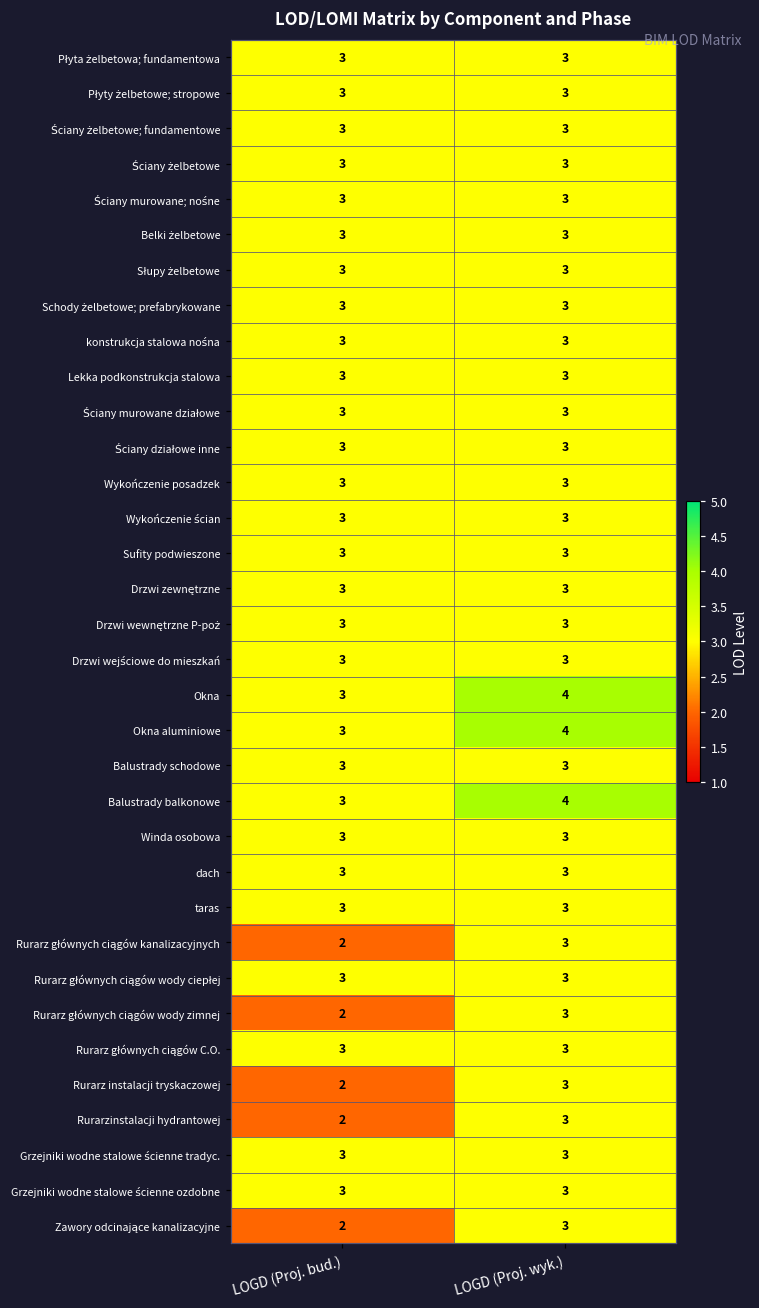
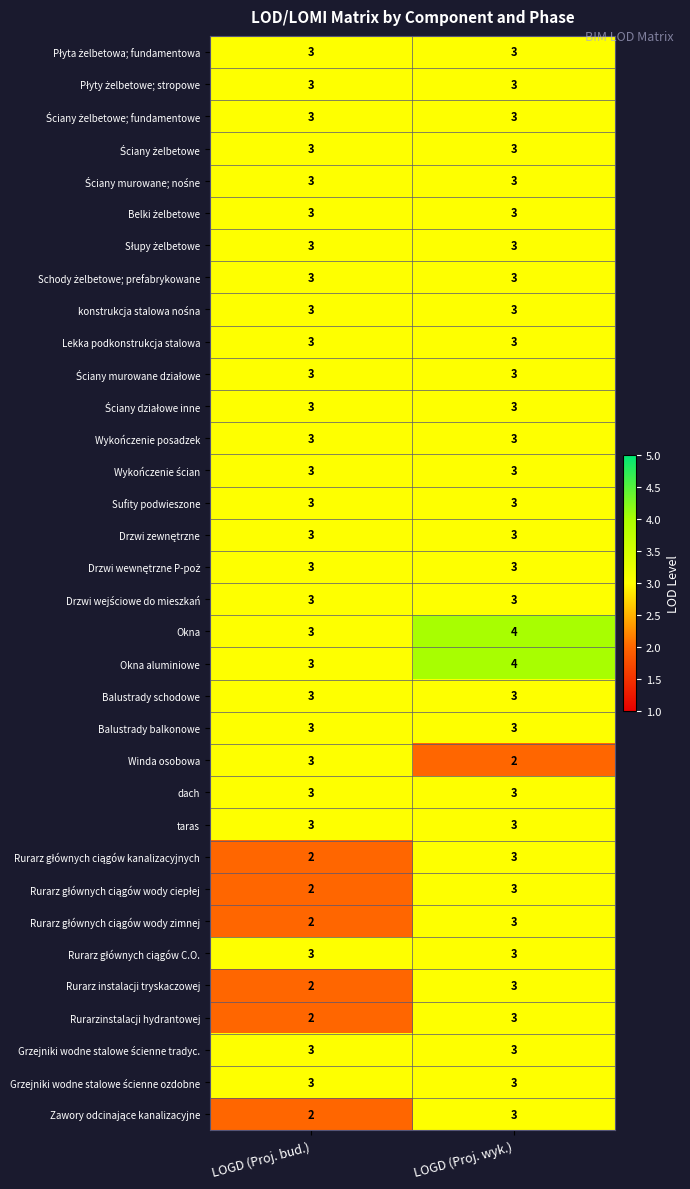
  {
    "Płyta żelbetowa; fundamentowa": {
      "LOGD (Proj. bud.)": 3,
      "LOGD (Proj. wyk.)": 3
    },
    "Płyty żelbetowe; stropowe": {
      "LOGD (Proj. bud.)": 3,
      "LOGD (Proj. wyk.)": 3
    },
    "Ściany żelbetowe; fundamentowe": {
      "LOGD (Proj. bud.)": 3,
      "LOGD (Proj. wyk.)": 3
    },
    "Ściany żelbetowe": {
      "LOGD (Proj. bud.)": 3,
      "LOGD (Proj. wyk.)": 3
    },
    "Ściany murowane; nośne": {
      "LOGD (Proj. bud.)": 3,
      "LOGD (Proj. wyk.)": 3
    },
    "Belki żelbetowe": {
      "LOGD (Proj. bud.)": 3,
      "LOGD (Proj. wyk.)": 3
    },
    "Słupy żelbetowe": {
      "LOGD (Proj. bud.)": 3,
      "LOGD (Proj. wyk.)": 3
    },
    "Schody żelbetowe; prefabrykowane": {
      "LOGD (Proj. bud.)": 3,
      "LOGD (Proj. wyk.)": 3
    },
    "konstrukcja stalowa nośna": {
      "LOGD (Proj. bud.)": 3,
      "LOGD (Proj. wyk.)": 3
    },
    "Lekka podkonstrukcja stalowa": {
      "LOGD (Proj. bud.)": 3,
      "LOGD (Proj. wyk.)": 3
    },
    "Ściany murowane działowe": {
      "LOGD (Proj. bud.)": 3,
      "LOGD (Proj. wyk.)": 3
    },
    "Ściany działowe inne": {
      "LOGD (Proj. bud.)": 3,
      "LOGD (Proj. wyk.)": 3
    },
    "Wykończenie posadzek": {
      "LOGD (Proj. bud.)": 3,
      "LOGD (Proj. wyk.)": 3
    },
    "Wykończenie ścian": {
      "LOGD (Proj. bud.)": 3,
      "LOGD (Proj. wyk.)": 3
    },
    "Sufity podwieszone": {
      "LOGD (Proj. bud.)": 3,
      "LOGD (Proj. wyk.)": 3
    },
    "Drzwi zewnętrzne": {
      "LOGD (Proj. bud.)": 3,
      "LOGD (Proj. wyk.)": 3
    },
    "Drzwi wewnętrzne P-poż": {
      "LOGD (Proj. bud.)": 3,
      "LOGD (Proj. wyk.)": 3
    },
    "Drzwi wejściowe do mieszkań": {
      "LOGD (Proj. bud.)": 3,
      "LOGD (Proj. wyk.)": 3
    },
    "Okna": {
      "LOGD (Proj. bud.)": 3,
      "LOGD (Proj. wyk.)": 4
    },
    "Okna aluminiowe": {
      "LOGD (Proj. bud.)": 3,
      "LOGD (Proj. wyk.)": 4
    },
    "Balustrady schodowe": {
      "LOGD (Proj. bud.)": 3,
      "LOGD (Proj. wyk.)": 3
    },
    "Balustrady balkonowe": {
      "LOGD (Proj. bud.)": 3,
-     "LOGD (Proj. wyk.)": 4
+     "LOGD (Proj. wyk.)": 3
    },
    "Winda osobowa": {
      "LOGD (Proj. bud.)": 3,
-     "LOGD (Proj. wyk.)": 3
+     "LOGD (Proj. wyk.)": 2
    },
    "dach": {
      "LOGD (Proj. bud.)": 3,
      "LOGD (Proj. wyk.)": 3
    },
    "taras": {
      "LOGD (Proj. bud.)": 3,
      "LOGD (Proj. wyk.)": 3
    },
    "Rurarz głównych ciągów kanalizacyjnych": {
      "LOGD (Proj. bud.)": 2,
      "LOGD (Proj. wyk.)": 3
    },
    "Rurarz głównych ciągów wody ciepłej": {
-     "LOGD (Proj. bud.)": 3,
+     "LOGD (Proj. bud.)": 2,
      "LOGD (Proj. wyk.)": 3
    },
    "Rurarz głównych ciągów wody zimnej": {
      "LOGD (Proj. bud.)": 2,
      "LOGD (Proj. wyk.)": 3
    },
    "Rurarz głównych ciągów C.O.": {
      "LOGD (Proj. bud.)": 3,
      "LOGD (Proj. wyk.)": 3
    },
    "Rurarz instalacji tryskaczowej": {
      "LOGD (Proj. bud.)": 2,
      "LOGD (Proj. wyk.)": 3
    },
    "Rurarzinstalacji hydrantowej": {
      "LOGD (Proj. bud.)": 2,
      "LOGD (Proj. wyk.)": 3
    },
    "Grzejniki wodne stalowe ścienne tradyc.": {
      "LOGD (Proj. bud.)": 3,
      "LOGD (Proj. wyk.)": 3
    },
    "Grzejniki wodne stalowe ścienne ozdobne": {
      "LOGD (Proj. bud.)": 3,
      "LOGD (Proj. wyk.)": 3
    },
    "Zawory odcinające kanalizacyjne": {
      "LOGD (Proj. bud.)": 2,
      "LOGD (Proj. wyk.)": 3
    }
  }
